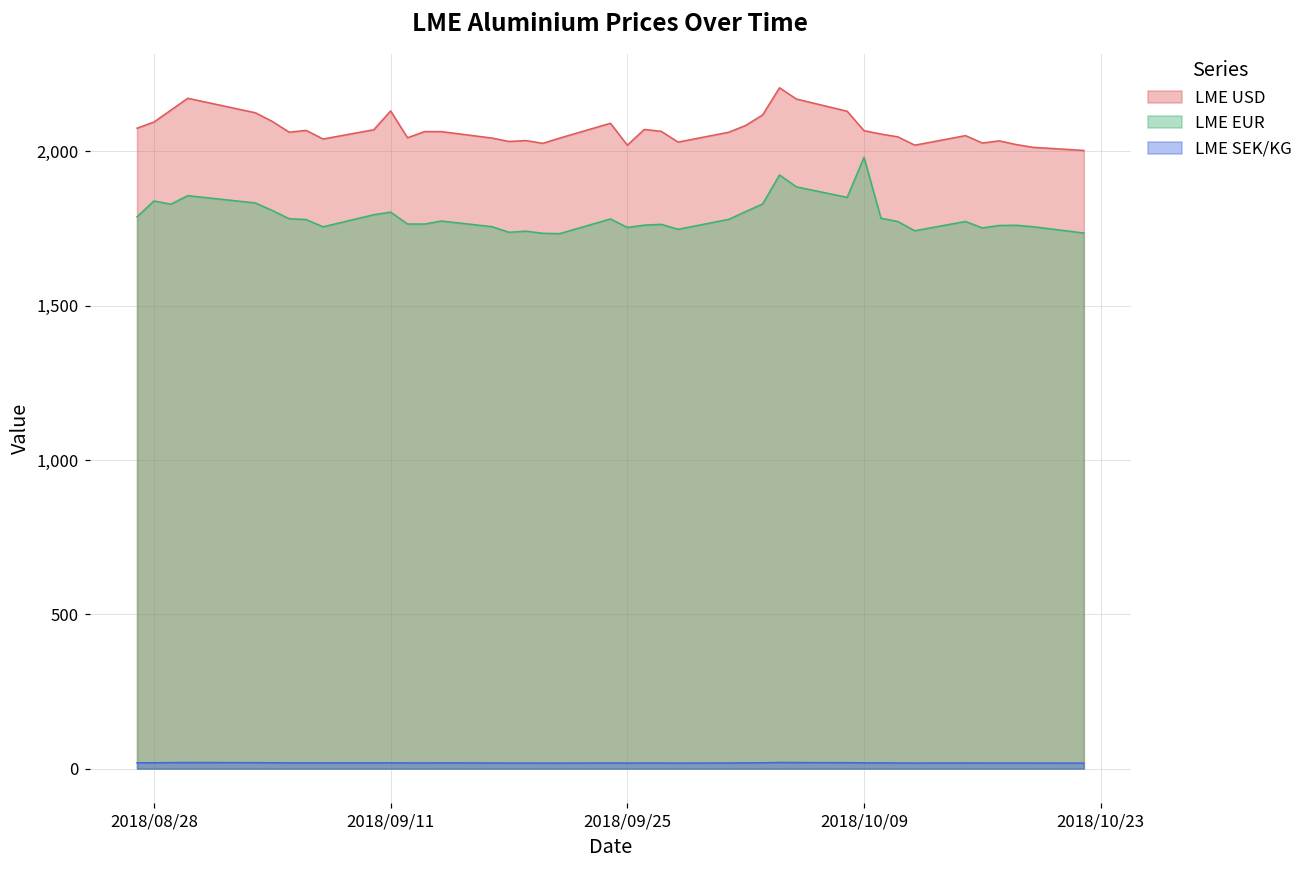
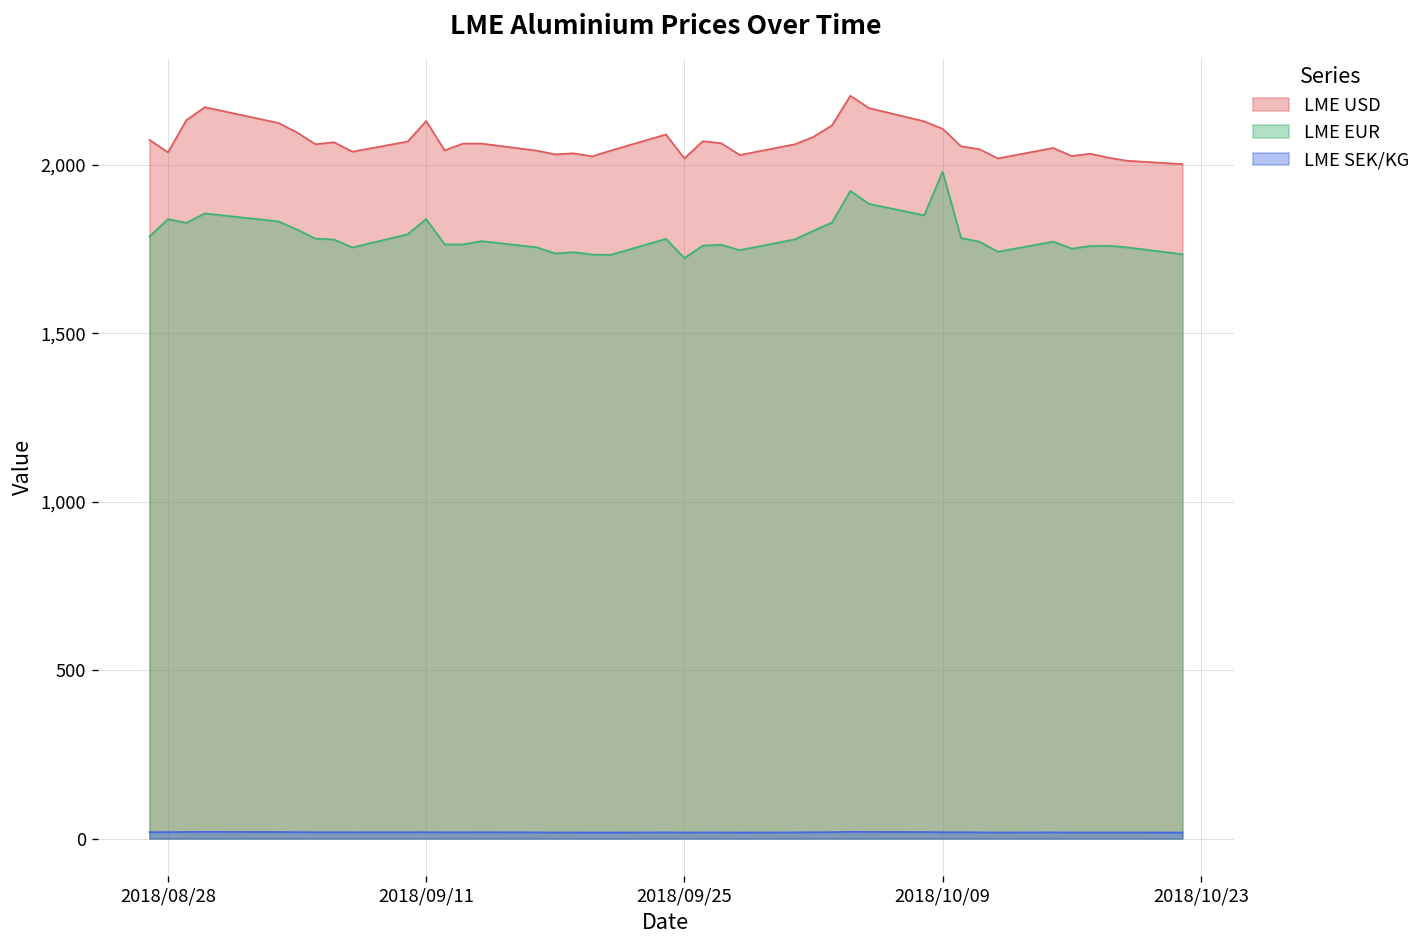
  {
    "LME USD": {
-     "2018/08/28": "2,100",
+     "2018/08/28": "2,040",
      "2018/09/11": "2,130",
      "2018/09/25": "2,020",
-     "2018/10/09": "2,070"
+     "2018/10/09": "2,110"
    },
    "LME EUR": {
      "2018/08/28": "1,840",
-     "2018/09/11": "1,800",
-     "2018/09/25": "1,750",
+     "2018/09/11": "1,840",
+     "2018/09/25": "1,720",
      "2018/10/09": "1,980"
    },
    "LME SEK/KG": {
      "2018/08/28": "20",
      "2018/09/11": "20",
      "2018/09/25": "20",
      "2018/10/09": "20"
    }
  }
